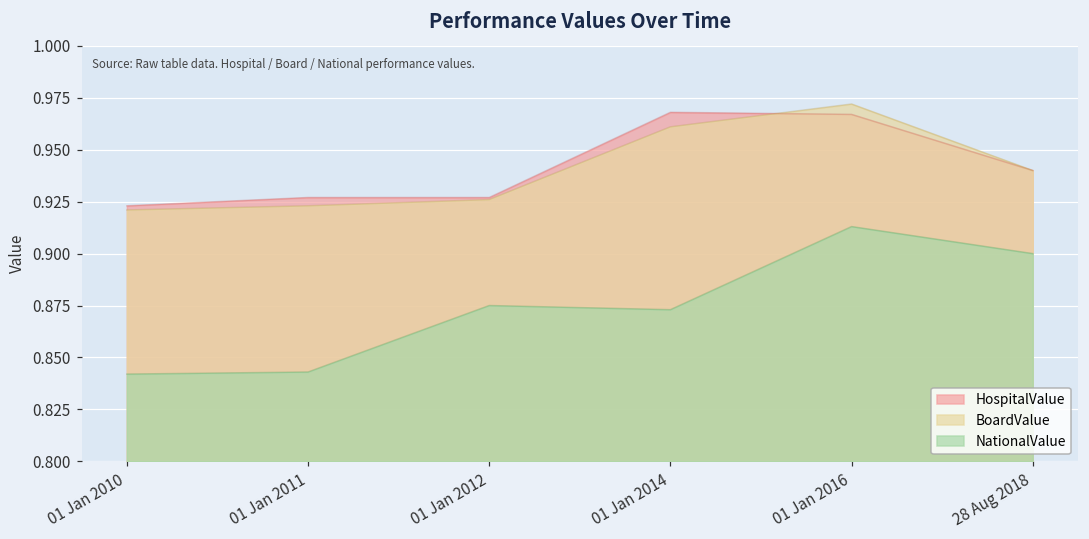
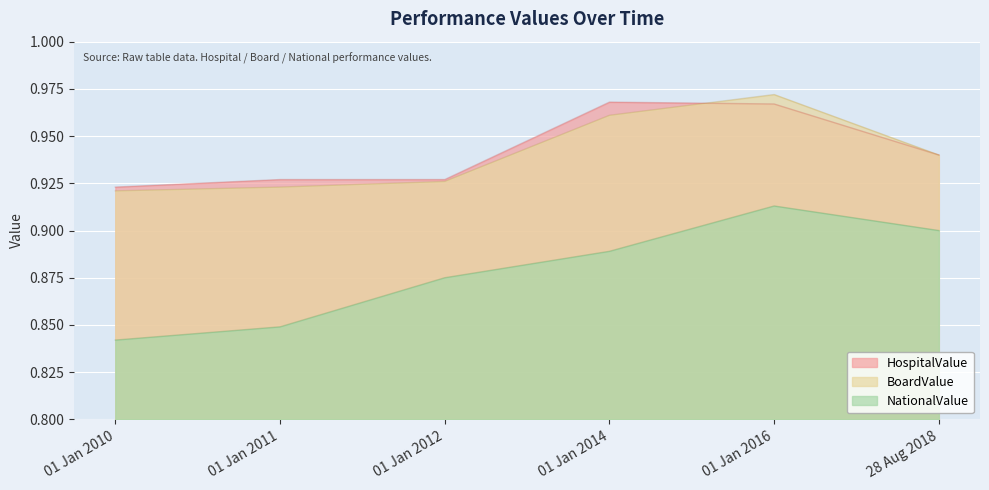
  {
    "NationalValue": {
      "01 Jan 2010": 0.842,
-     "01 Jan 2011": 0.843,
+     "01 Jan 2011": 0.849,
      "01 Jan 2012": 0.875,
-     "01 Jan 2014": 0.873,
+     "01 Jan 2014": 0.889,
      "01 Jan 2016": 0.913,
      "28 Aug 2018": 0.900
    }
  }
